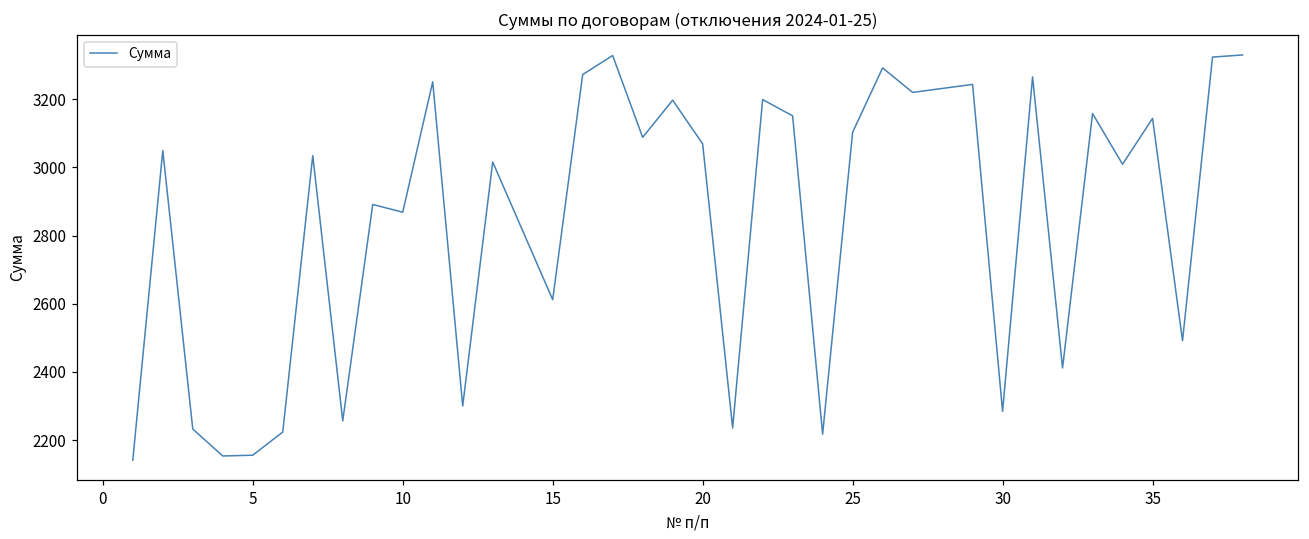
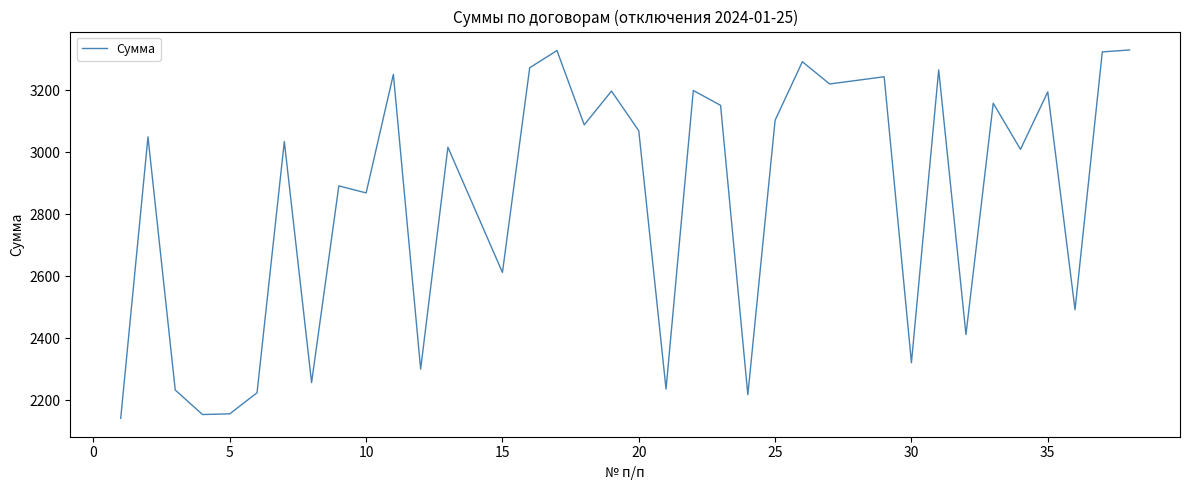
  {
    "5": 2160,
    "10": 2870,
    "15": 2610,
    "20": 3070,
    "25": 3100,
-   "30": 2280,
-   "35": 3140
+   "30": 2320,
+   "35": 3190
  }
